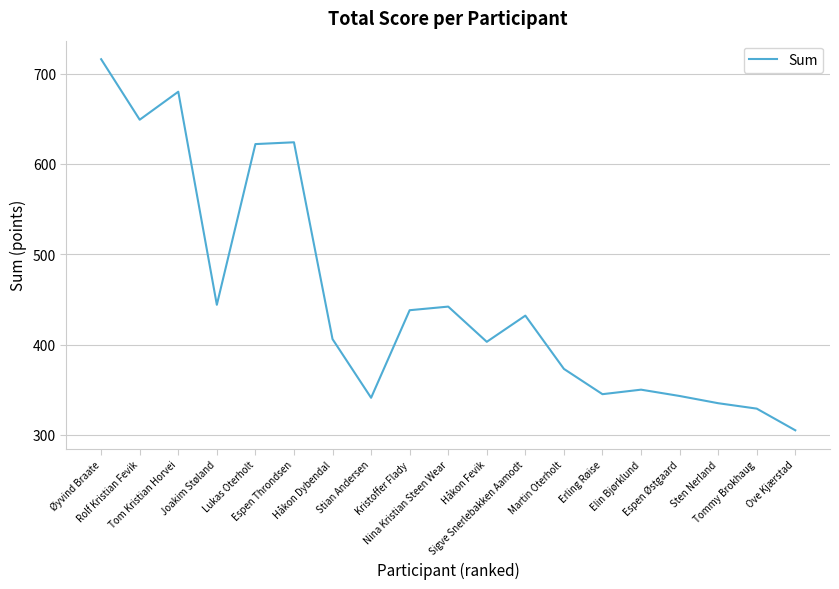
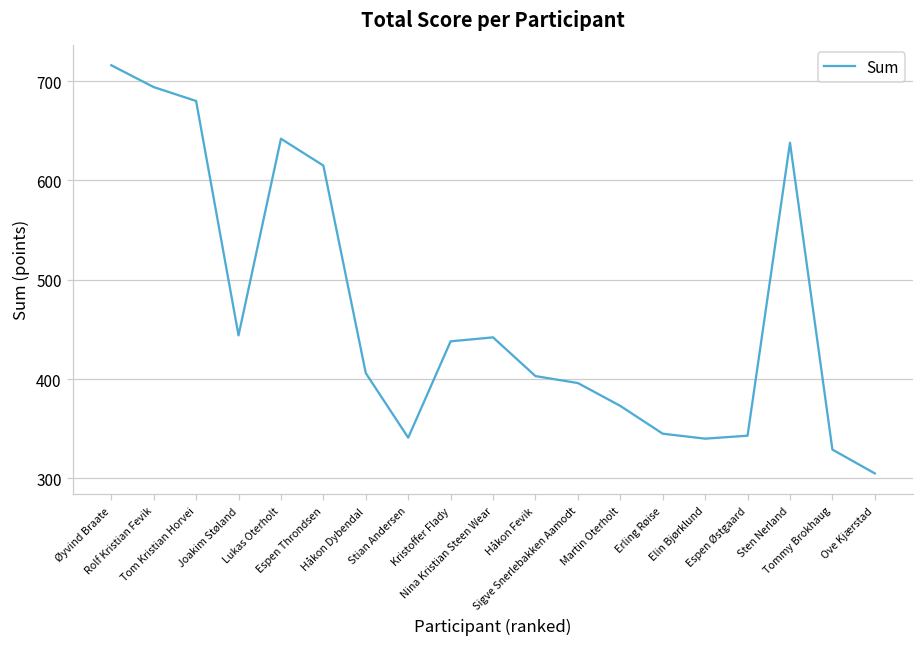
  {
    "Øyvind Braate": 720,
-   "Rolf Kristian Fevik": 650,
+   "Rolf Kristian Fevik": 690,
    "Tom Kristian Horvei": 680,
    "Joakim Støland": 440,
-   "Lukas Oterholt": 620,
-   "Espen Throndsen": 624,
+   "Lukas Oterholt": 640,
+   "Espen Throndsen": 615,
    "Håkon Dybendal": 410,
    "Stian Andersen": 340,
    "Kristoffer Flady": 440,
    "Nina Kristian Steen Wear": 440,
    "Håkon Fevik": 400,
-   "Sigve Snerlebakken Aamodt": 430,
+   "Sigve Snerlebakken Aamodt": 400,
    "Martin Oterholt": 370,
    "Erling Røise": 350,
-   "Elin Bjørklund": 350,
+   "Elin Bjørklund": 340,
    "Espen Østgaard": 340,
-   "Sten Nerland": 340,
+   "Sten Nerland": 640,
    "Tommy Brokhaug": 330,
    "Ove Kjærstad": 310
  }
